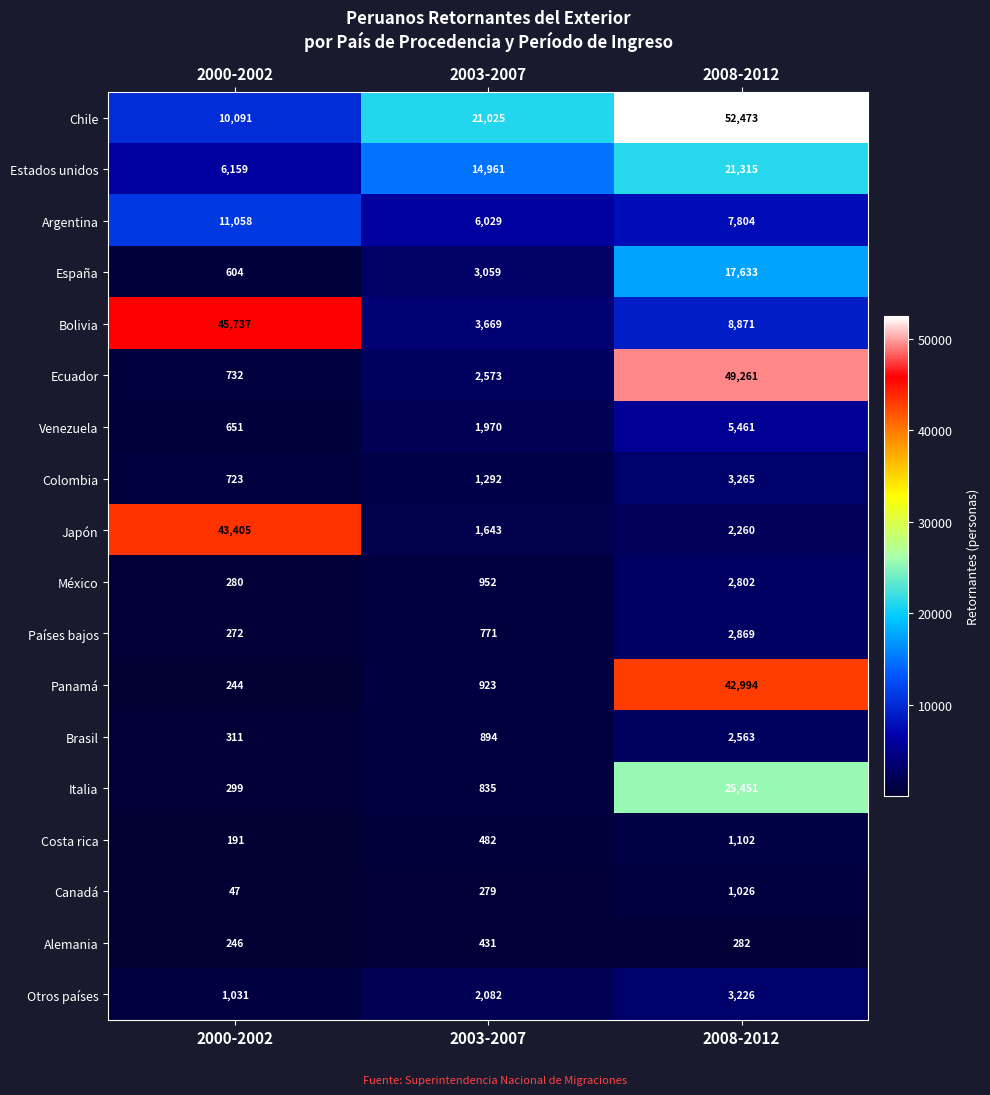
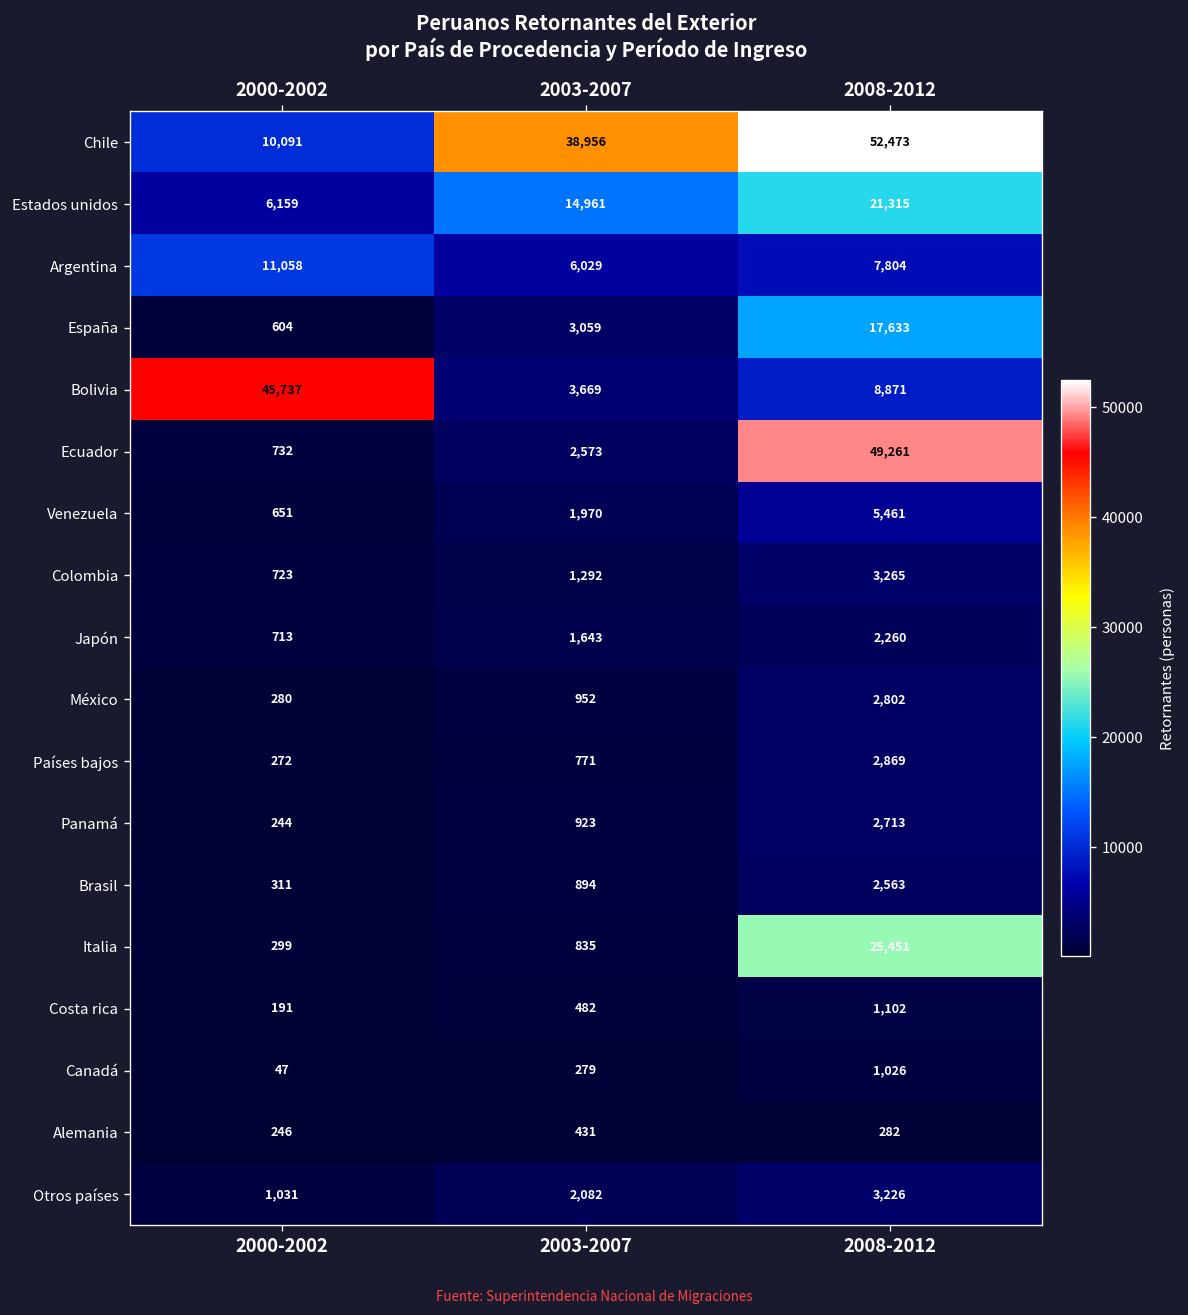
  {
    "Chile": {
      "2000-2002": "10,091",
-     "2003-2007": "21,025",
+     "2003-2007": "38,956",
      "2008-2012": "52,473"
    },
    "Estados unidos": {
      "2000-2002": "6,159",
      "2003-2007": "14,961",
      "2008-2012": "21,315"
    },
    "Argentina": {
      "2000-2002": "11,058",
      "2003-2007": "6,029",
      "2008-2012": "7,804"
    },
    "España": {
      "2000-2002": "604",
      "2003-2007": "3,059",
      "2008-2012": "17,633"
    },
    "Bolivia": {
      "2000-2002": "45,737",
      "2003-2007": "3,669",
      "2008-2012": "8,871"
    },
    "Ecuador": {
      "2000-2002": "732",
      "2003-2007": "2,573",
      "2008-2012": "49,261"
    },
    "Venezuela": {
      "2000-2002": "651",
      "2003-2007": "1,970",
      "2008-2012": "5,461"
    },
    "Colombia": {
      "2000-2002": "723",
      "2003-2007": "1,292",
      "2008-2012": "3,265"
    },
    "Japón": {
-     "2000-2002": "43,405",
+     "2000-2002": "713",
      "2003-2007": "1,643",
      "2008-2012": "2,260"
    },
    "México": {
      "2000-2002": "280",
      "2003-2007": "952",
      "2008-2012": "2,802"
    },
    "Países bajos": {
      "2000-2002": "272",
      "2003-2007": "771",
      "2008-2012": "2,869"
    },
    "Panamá": {
      "2000-2002": "244",
      "2003-2007": "923",
-     "2008-2012": "42,994"
+     "2008-2012": "2,713"
    },
    "Brasil": {
      "2000-2002": "311",
      "2003-2007": "894",
      "2008-2012": "2,563"
    },
    "Italia": {
      "2000-2002": "299",
      "2003-2007": "835",
      "2008-2012": "25,451"
    },
    "Costa rica": {
      "2000-2002": "191",
      "2003-2007": "482",
      "2008-2012": "1,102"
    },
    "Canadá": {
      "2000-2002": "47",
      "2003-2007": "279",
      "2008-2012": "1,026"
    },
    "Alemania": {
      "2000-2002": "246",
      "2003-2007": "431",
      "2008-2012": "282"
    },
    "Otros países": {
      "2000-2002": "1,031",
      "2003-2007": "2,082",
      "2008-2012": "3,226"
    }
  }
